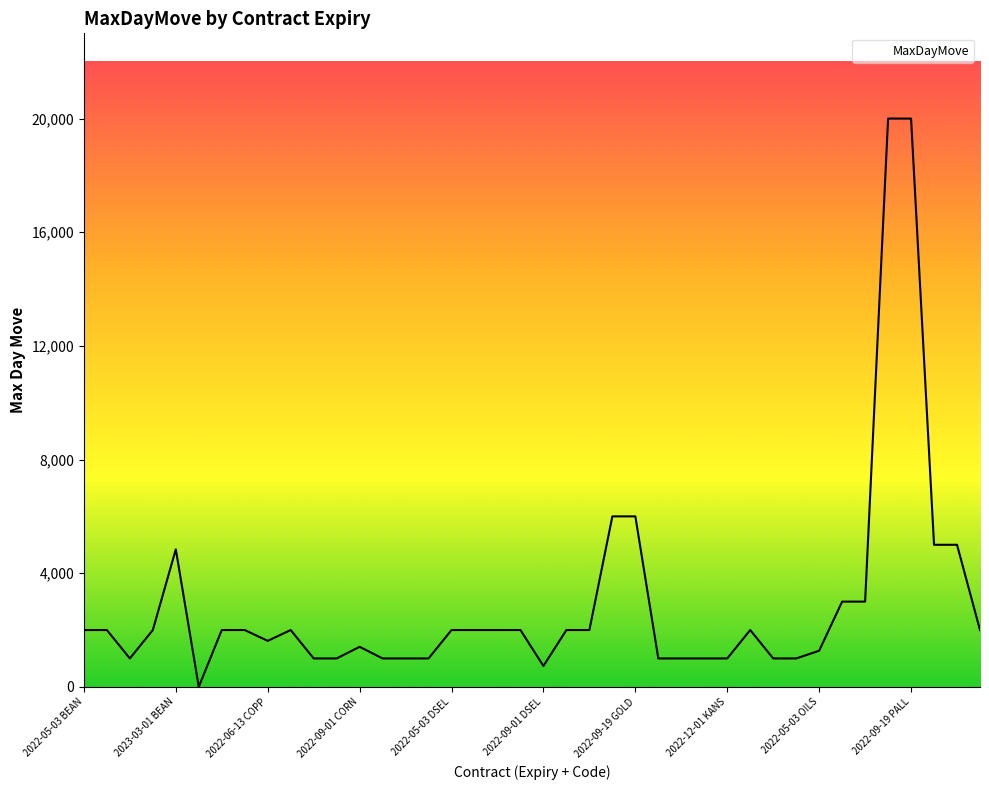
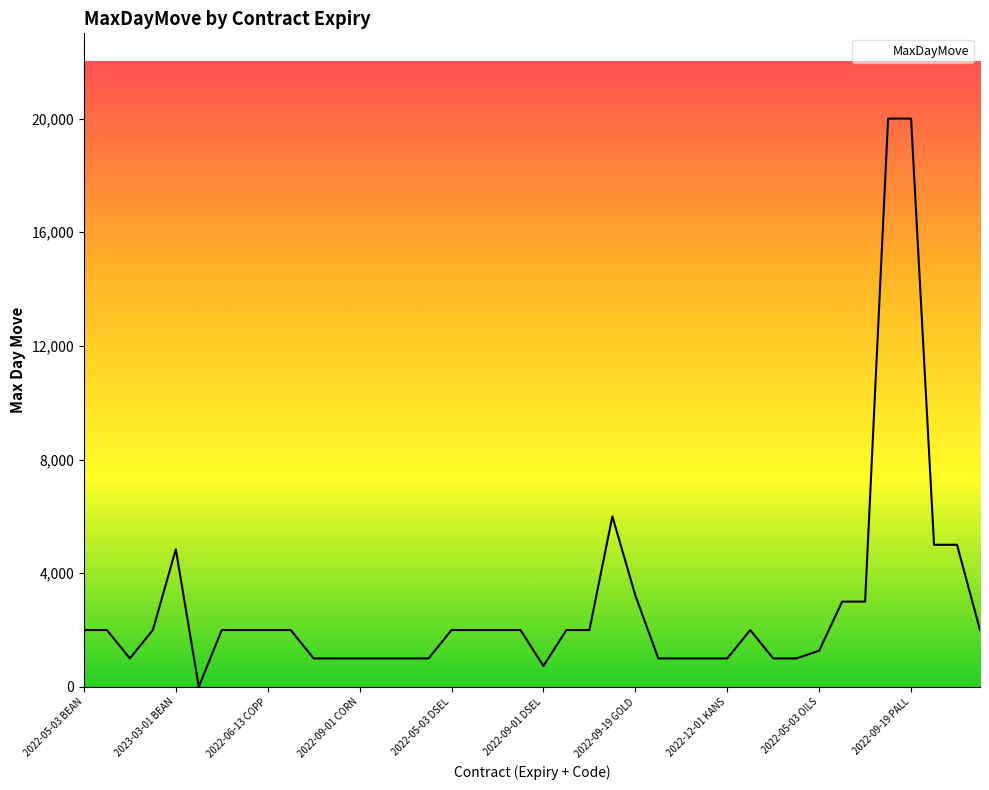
  {
    "2022-05-03 BEAN": "2,000",
    "2023-03-01 BEAN": "4,800",
-   "2022-06-13 COPP": "1,600",
-   "2022-09-01 CORN": "1,400",
+   "2022-06-13 COPP": "2,000",
+   "2022-09-01 CORN": "1,000",
    "2022-05-03 DSEL": "2,000",
    "2022-09-01 DSEL": "700",
-   "2022-09-19 GOLD": "6,000",
+   "2022-09-19 GOLD": "3,200",
    "2022-12-01 KANS": "1,000",
    "2022-05-03 OILS": "1,300",
    "2022-09-19 PALL": "20,000"
  }
